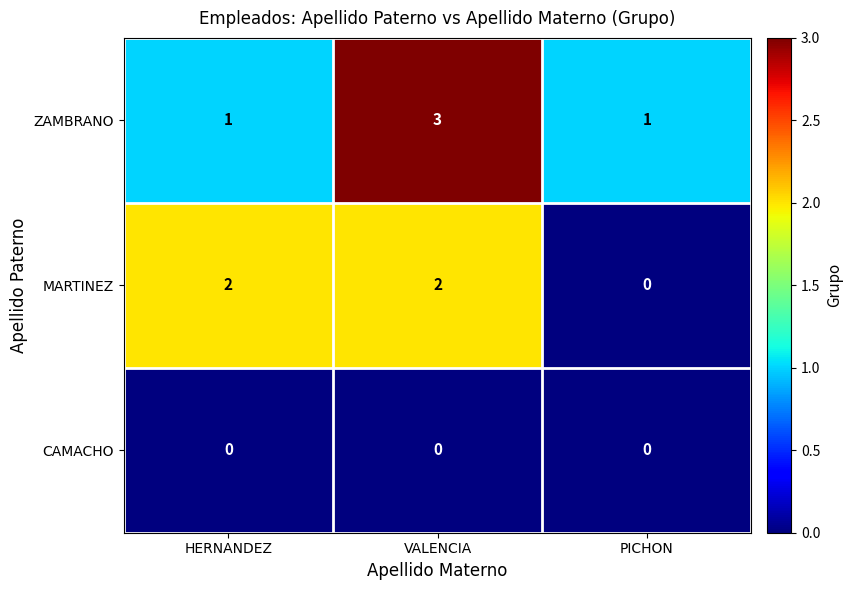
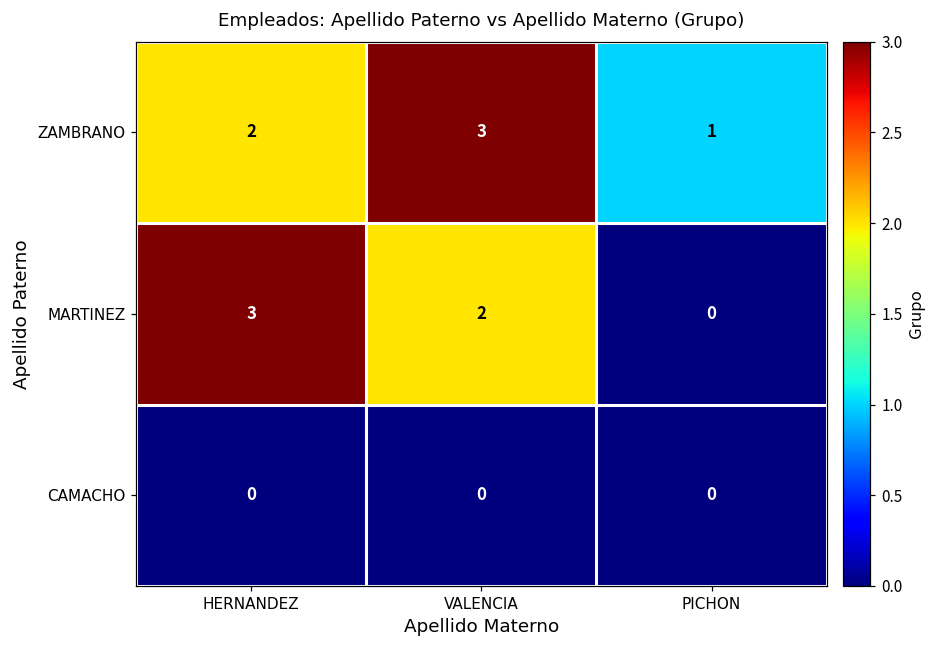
  {
    "ZAMBRANO": {
-     "HERNANDEZ": 1,
+     "HERNANDEZ": 2,
      "VALENCIA": 3,
      "PICHON": 1
    },
    "MARTINEZ": {
-     "HERNANDEZ": 2,
+     "HERNANDEZ": 3,
      "VALENCIA": 2,
      "PICHON": 0
    },
    "CAMACHO": {
      "HERNANDEZ": 0,
      "VALENCIA": 0,
      "PICHON": 0
    }
  }
